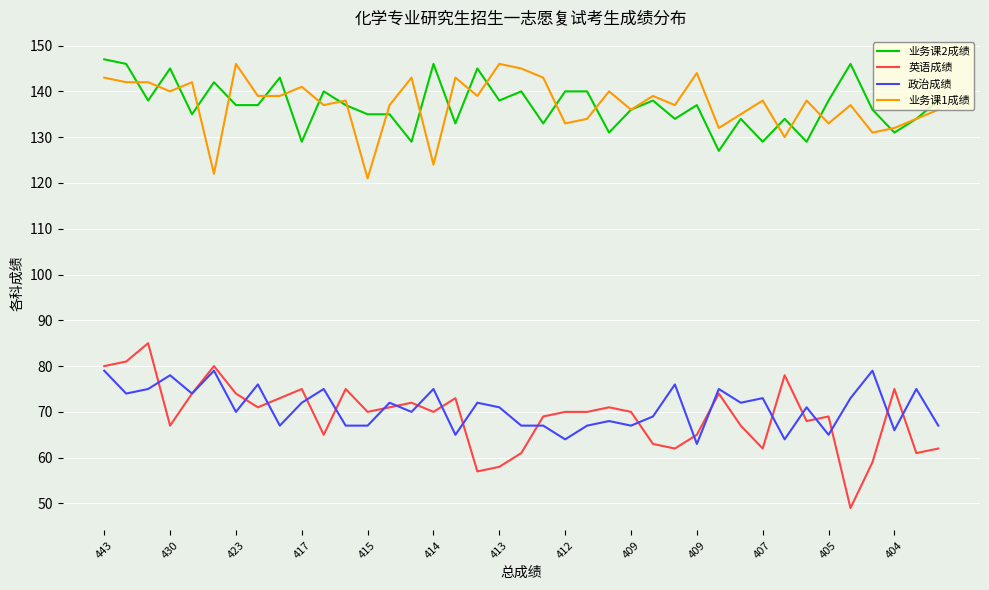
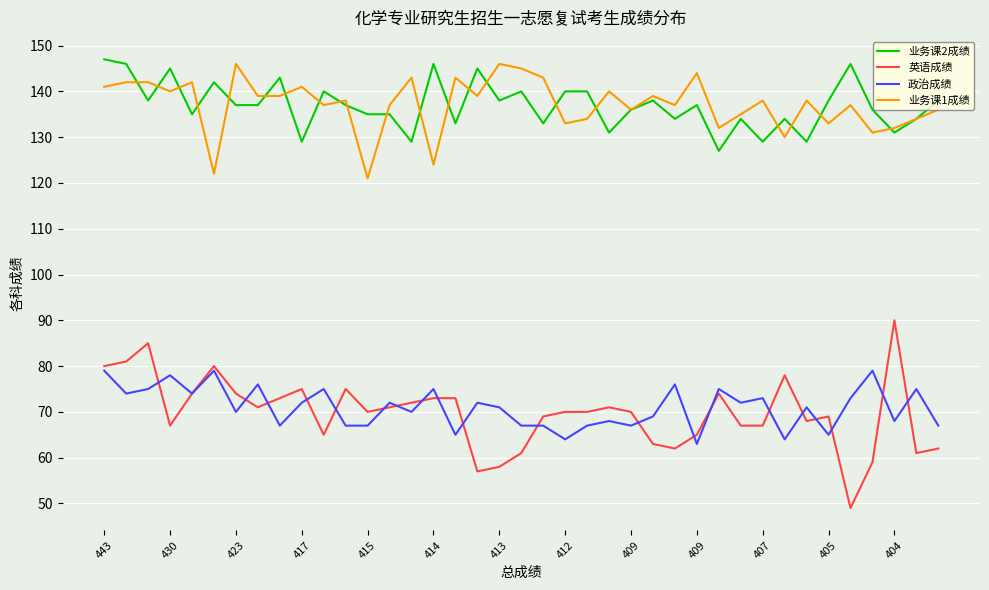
  {
    "业务课2成绩": {
      "443": 147,
      "430": 145,
      "423": 137,
      "417": 129,
      "415": 135,
      "414": 146,
      "413": 138,
      "412": 140,
      "407": 129,
      "405": 138,
      "404": 131
    },
    "英语成绩": {
      "443": 80,
      "430": 67,
      "423": 74,
      "417": 75,
      "415": 70,
-     "414": 70,
+     "414": 73,
      "413": 58,
      "412": 70,
-     "407": 62,
+     "407": 67,
      "405": 69,
-     "404": 75
+     "404": 90
    },
    "政治成绩": {
      "443": 79,
      "430": 78,
      "423": 70,
      "417": 72,
      "415": 67,
      "414": 75,
      "413": 71,
      "412": 64,
      "407": 73,
      "405": 65,
-     "404": 66
+     "404": 68
    },
    "业务课1成绩": {
-     "443": 143,
+     "443": 141,
      "430": 140,
      "423": 146,
      "417": 141,
      "415": 121,
      "414": 124,
      "413": 146,
      "412": 133,
      "407": 138,
      "405": 133,
      "404": 132
    }
  }
